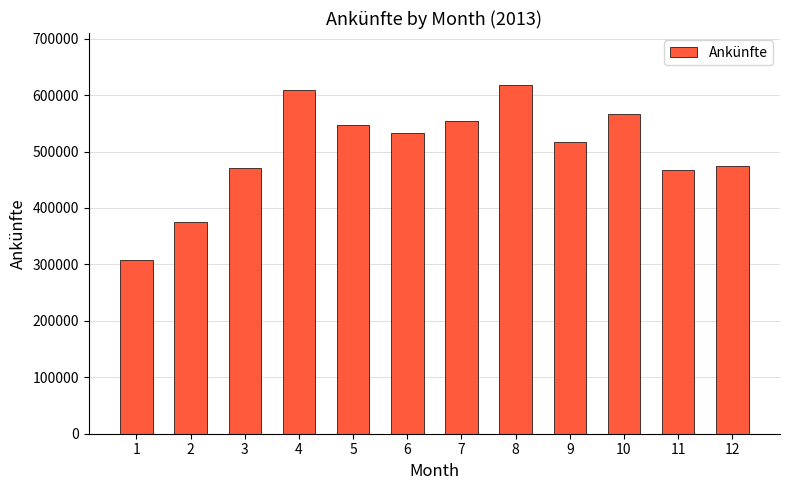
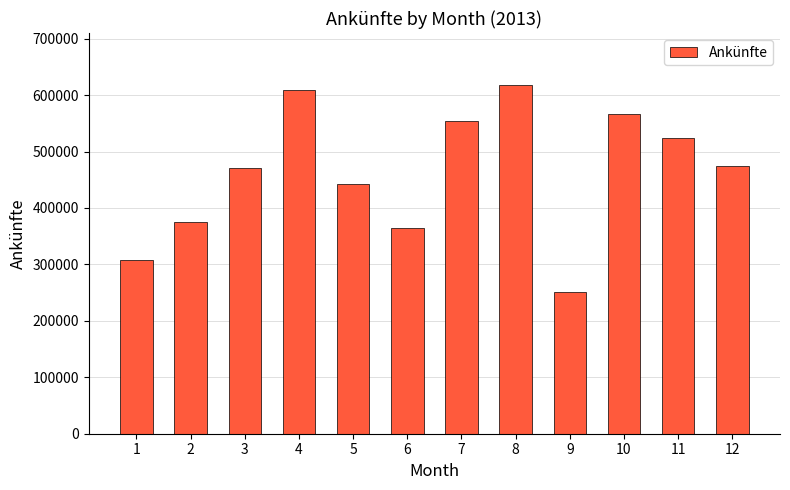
  {
    "1": 310000,
    "2": 380000,
    "3": 470000,
    "4": 610000,
-   "5": 550000,
-   "6": 530000,
+   "5": 440000,
+   "6": 360000,
    "7": 550000,
    "8": 620000,
-   "9": 520000,
+   "9": 250000,
    "10": 570000,
-   "11": 470000,
+   "11": 520000,
    "12": 470000
  }
